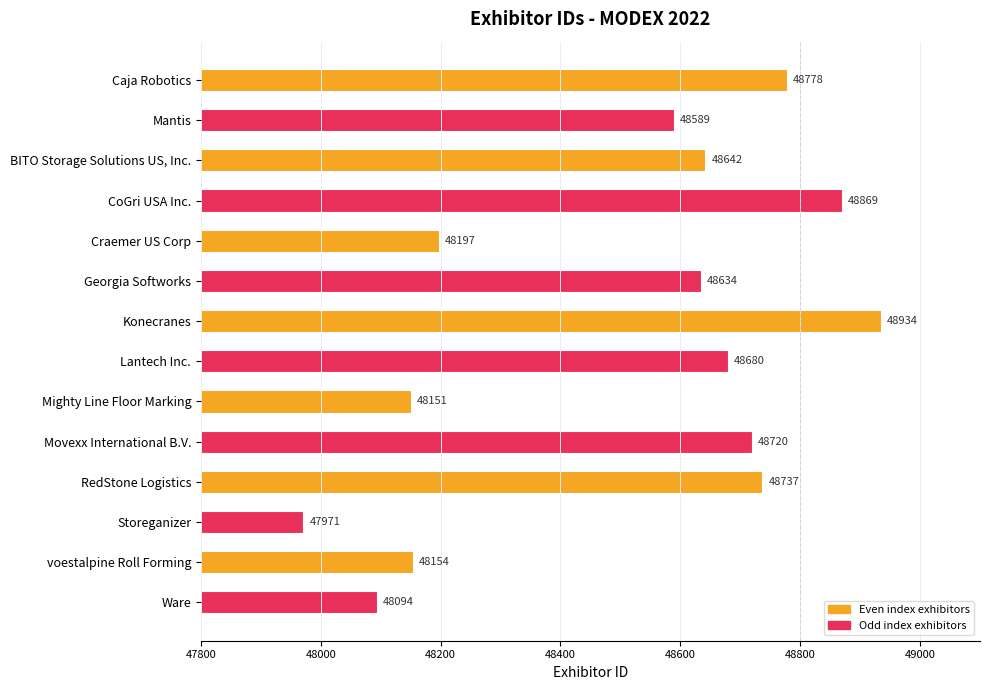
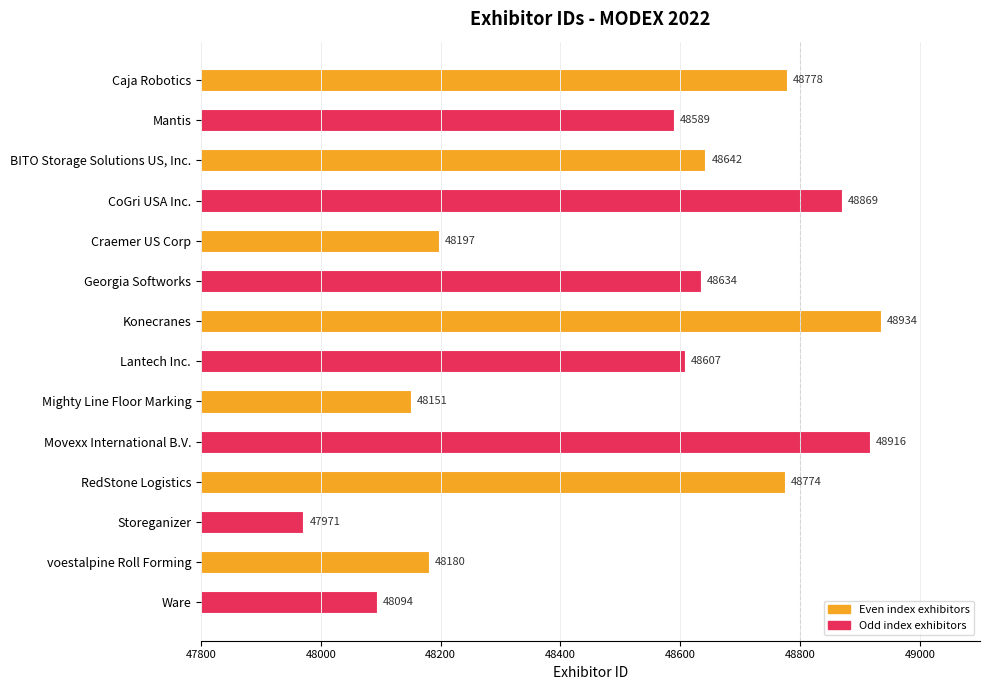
  {
    "Caja Robotics": 48778,
    "Mantis": 48589,
    "BITO Storage Solutions US, Inc.": 48642,
    "CoGri USA Inc.": 48869,
    "Craemer US Corp": 48197,
    "Georgia Softworks": 48634,
    "Konecranes": 48934,
-   "Lantech Inc.": 48680,
+   "Lantech Inc.": 48607,
    "Mighty Line Floor Marking": 48151,
-   "Movexx International B.V.": 48720,
-   "RedStone Logistics": 48737,
+   "Movexx International B.V.": 48916,
+   "RedStone Logistics": 48774,
    "Storeganizer": 47971,
-   "voestalpine Roll Forming": 48154,
+   "voestalpine Roll Forming": 48180,
    "Ware": 48094
  }
